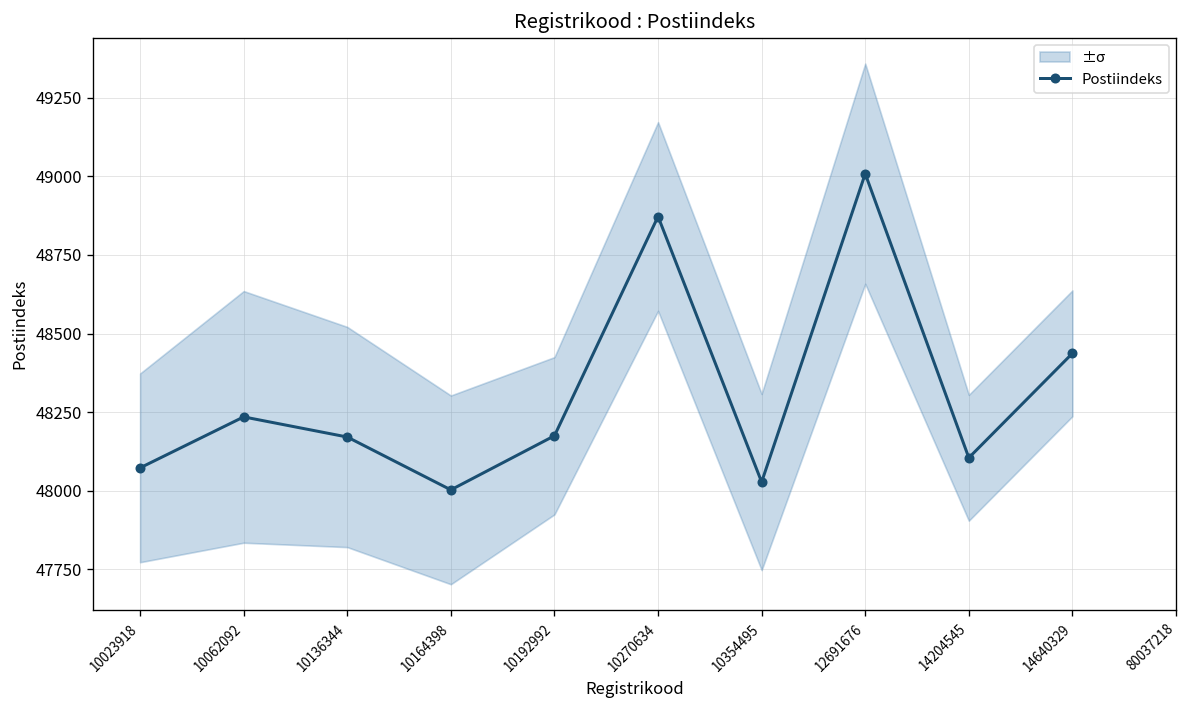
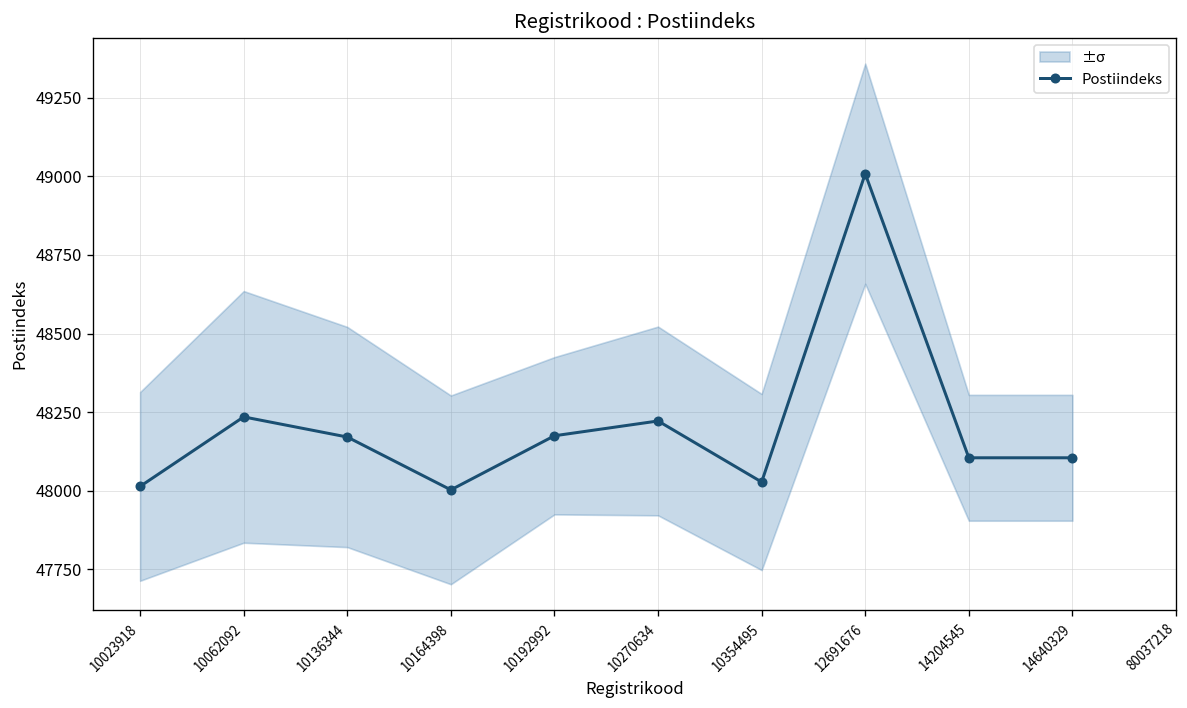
  {
    "Postiindeks": {
-     "10023918": 48070,
+     "10023918": 48010,
      "10062092": 48240,
      "10136344": 48170,
      "10164398": 48000,
      "10192992": 48180,
-     "10270634": 48870,
+     "10270634": 48220,
      "10354495": 48030,
      "12691676": 49010,
      "14204545": 48110,
-     "14640329": 48440
+     "14640329": 48110
    }
  }
